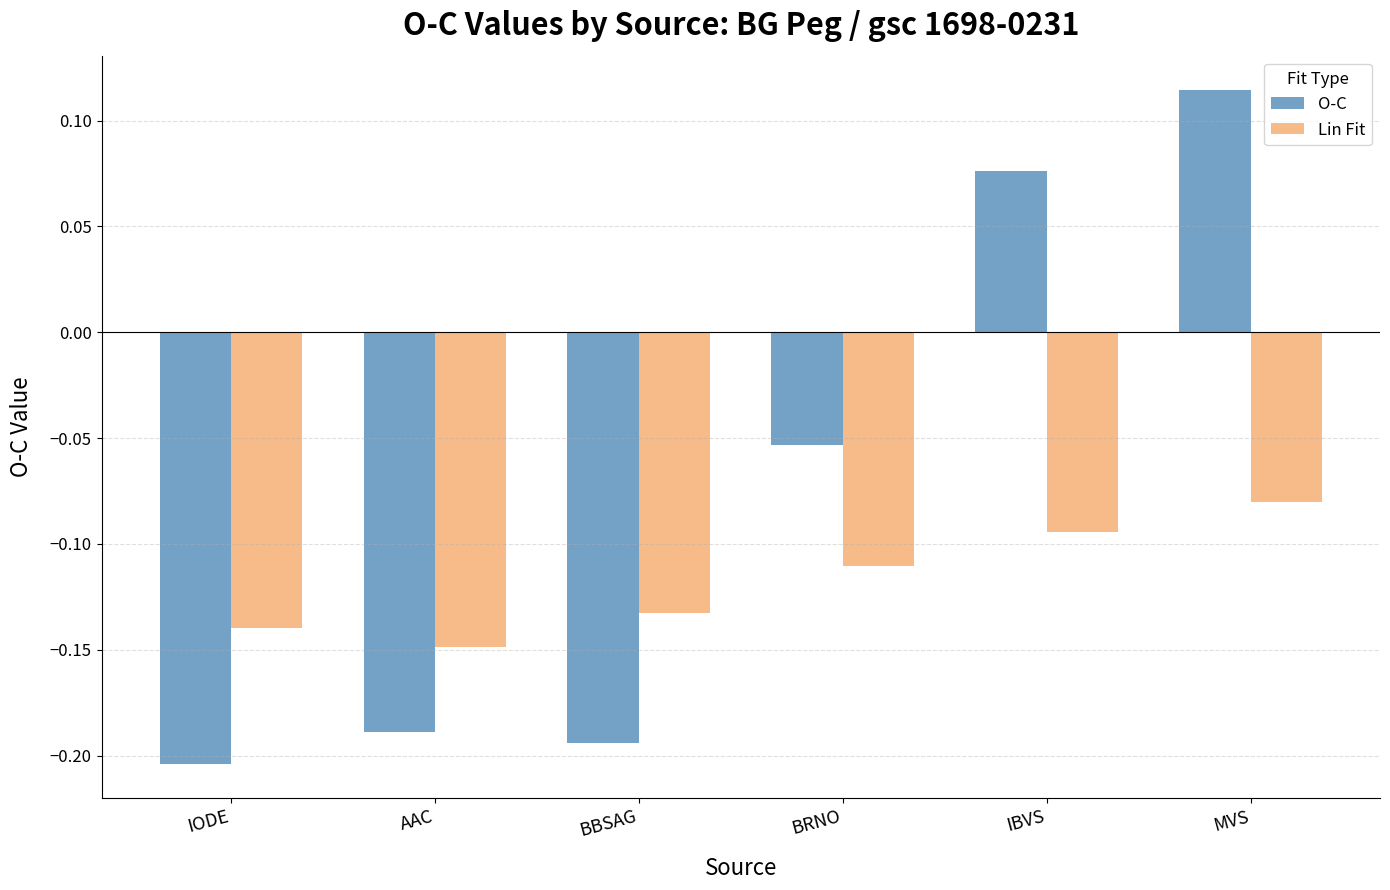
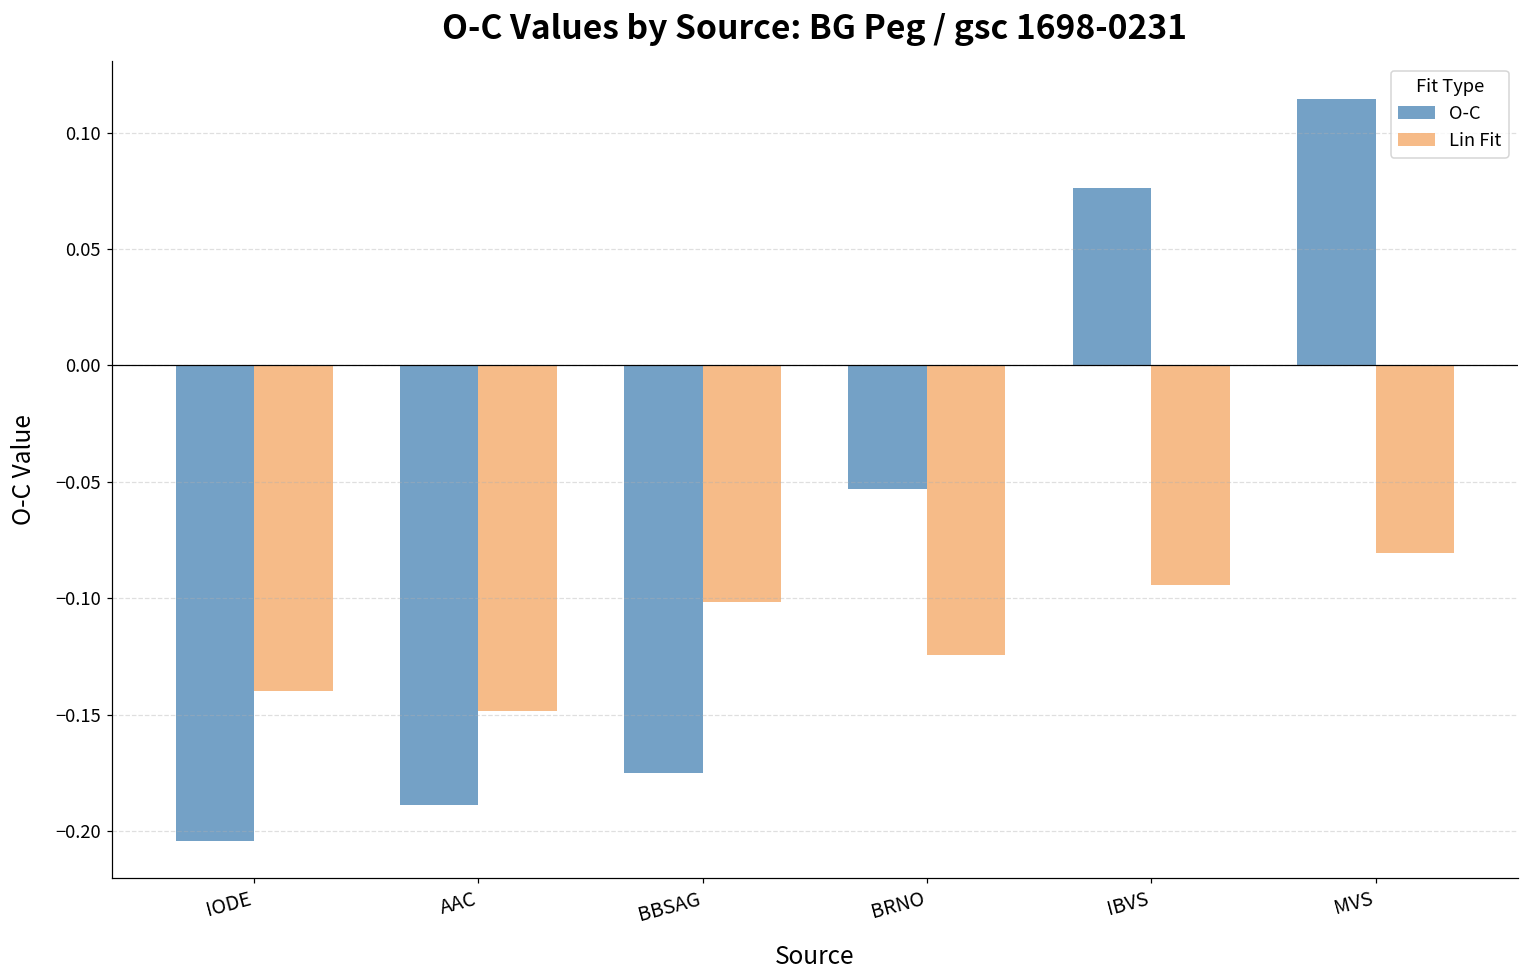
  {
    "O-C": {
      "IODE": -0.204,
      "AAC": -0.189,
-     "BBSAG": -0.194,
+     "BBSAG": -0.175,
      "BRNO": -0.053,
      "IBVS": 0.076,
      "MVS": 0.115
    },
    "Lin Fit": {
      "IODE": -0.140,
      "AAC": -0.149,
-     "BBSAG": -0.133,
-     "BRNO": -0.110,
+     "BBSAG": -0.102,
+     "BRNO": -0.124,
      "IBVS": -0.094,
      "MVS": -0.080
    }
  }
